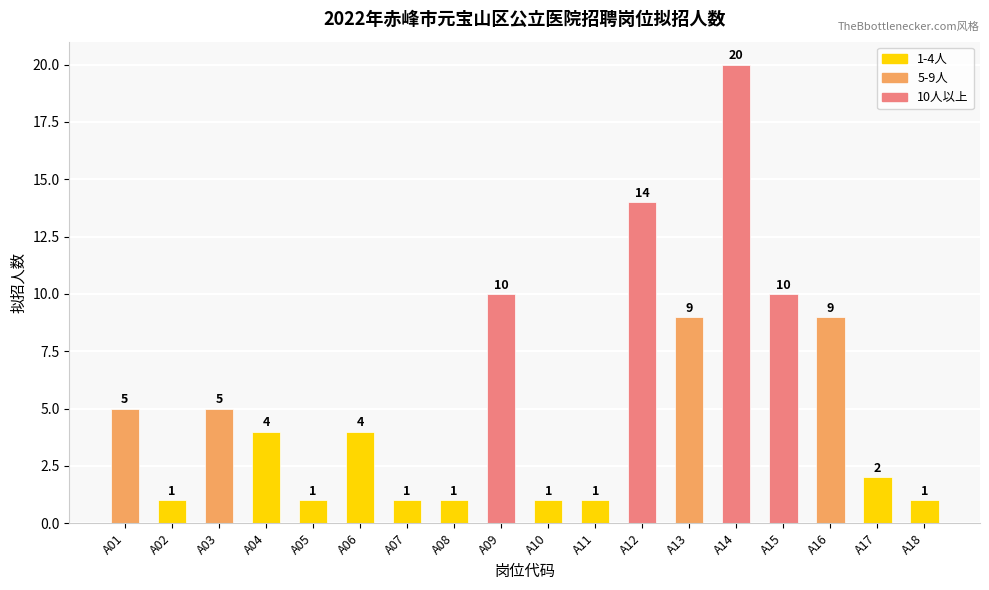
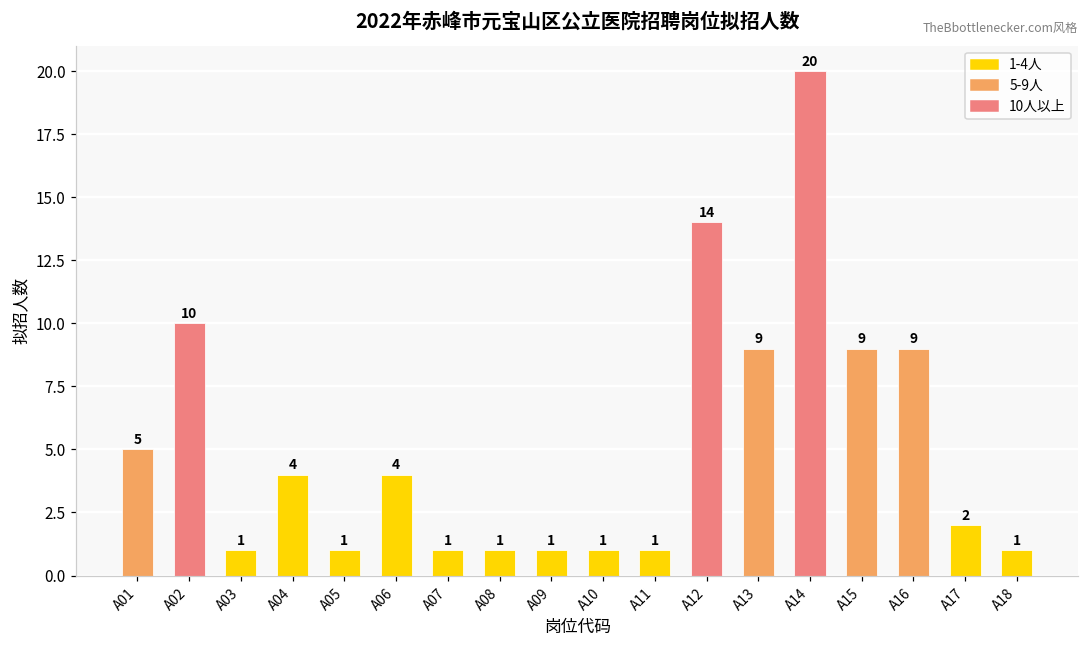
  {
    "A01": 5,
-   "A02": 1,
-   "A03": 5,
+   "A02": 10,
+   "A03": 1,
    "A04": 4,
    "A05": 1,
    "A06": 4,
    "A07": 1,
    "A08": 1,
-   "A09": 10,
+   "A09": 1,
    "A10": 1,
    "A11": 1,
    "A12": 14,
    "A13": 9,
    "A14": 20,
-   "A15": 10,
+   "A15": 9,
    "A16": 9,
    "A17": 2,
    "A18": 1
  }
